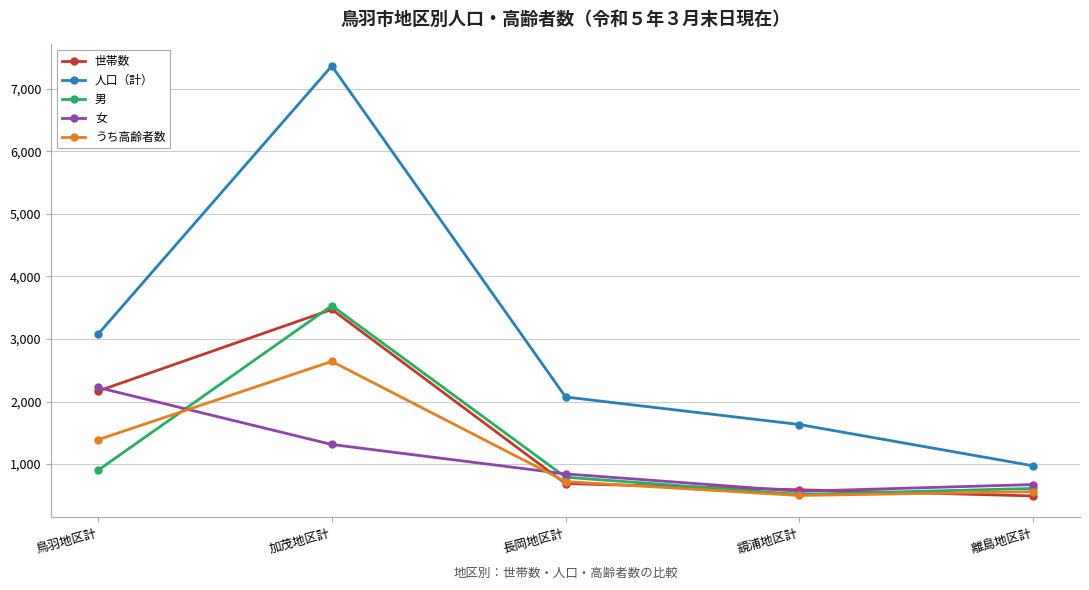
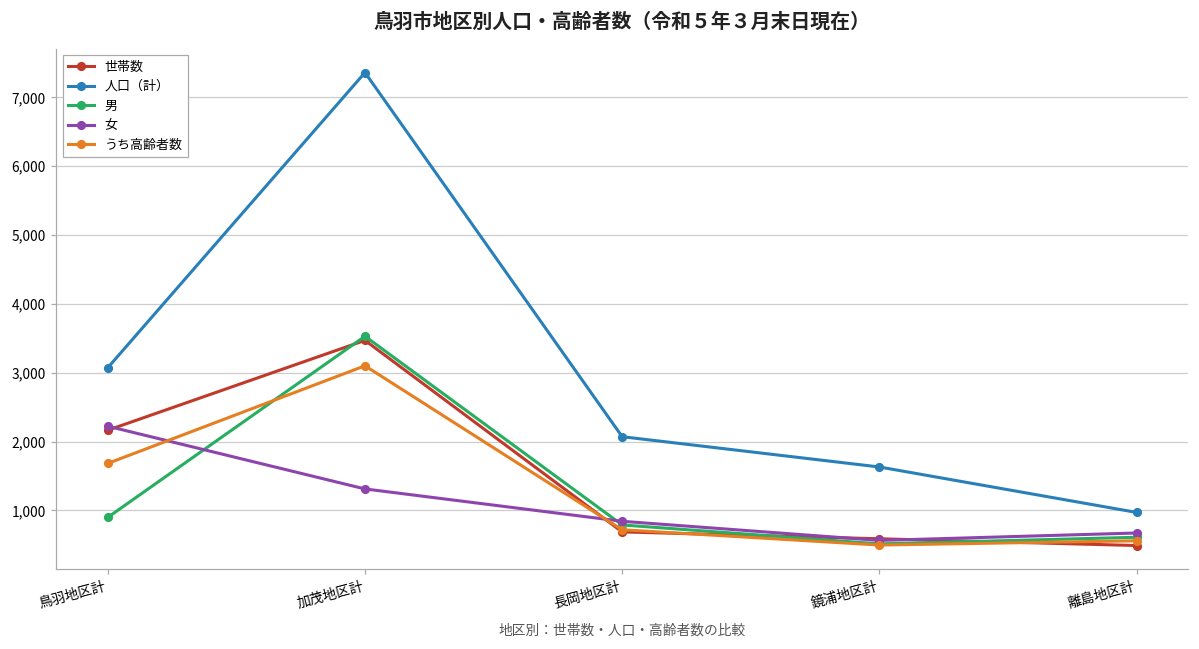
  {
    "世帯数": {
      "鳥羽地区計": "2,200",
      "加茂地区計": "3,500",
      "離島地区計": "500"
    },
    "人口（計）": {
      "鳥羽地区計": "3,100",
      "加茂地区計": "7,400",
      "長岡地区計": "2,100",
      "鏡浦地区計": "1,600",
      "離島地区計": "1,000"
    },
    "男": {
      "鳥羽地区計": "900",
      "加茂地区計": "3,500",
      "長岡地区計": "800",
      "離島地区計": "600"
    },
    "女": {
      "鳥羽地区計": "2,200",
      "加茂地区計": "1,300",
      "長岡地区計": "800",
      "離島地区計": "700"
    },
    "うち高齢者数": {
-     "鳥羽地区計": "1,400",
-     "加茂地区計": "2,600",
+     "鳥羽地区計": "1,700",
+     "加茂地区計": "3,100",
      "離島地区計": "600"
    }
  }
